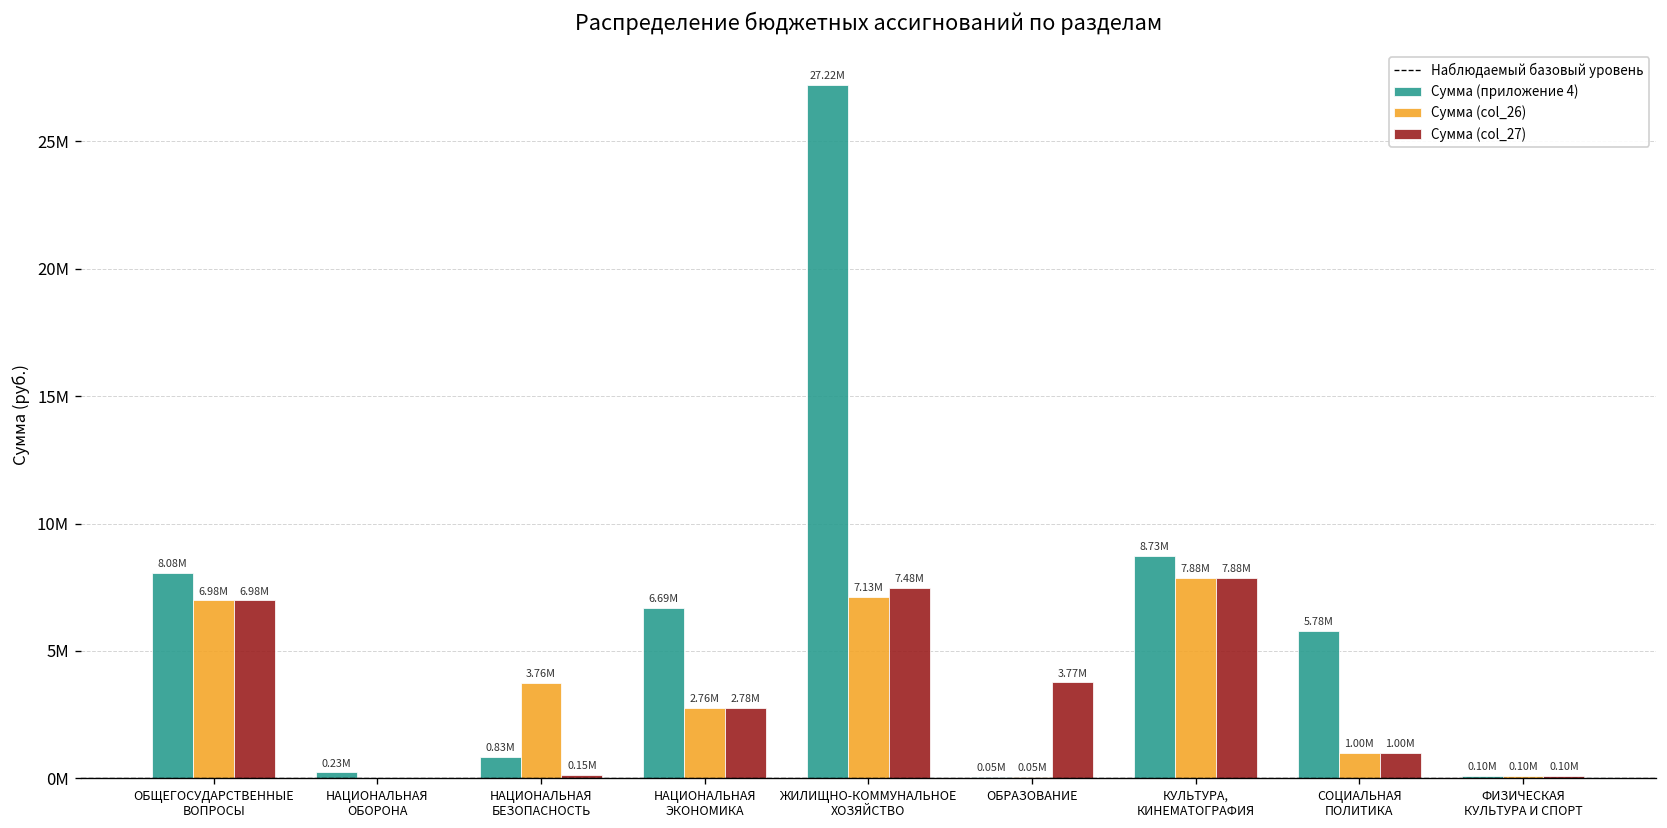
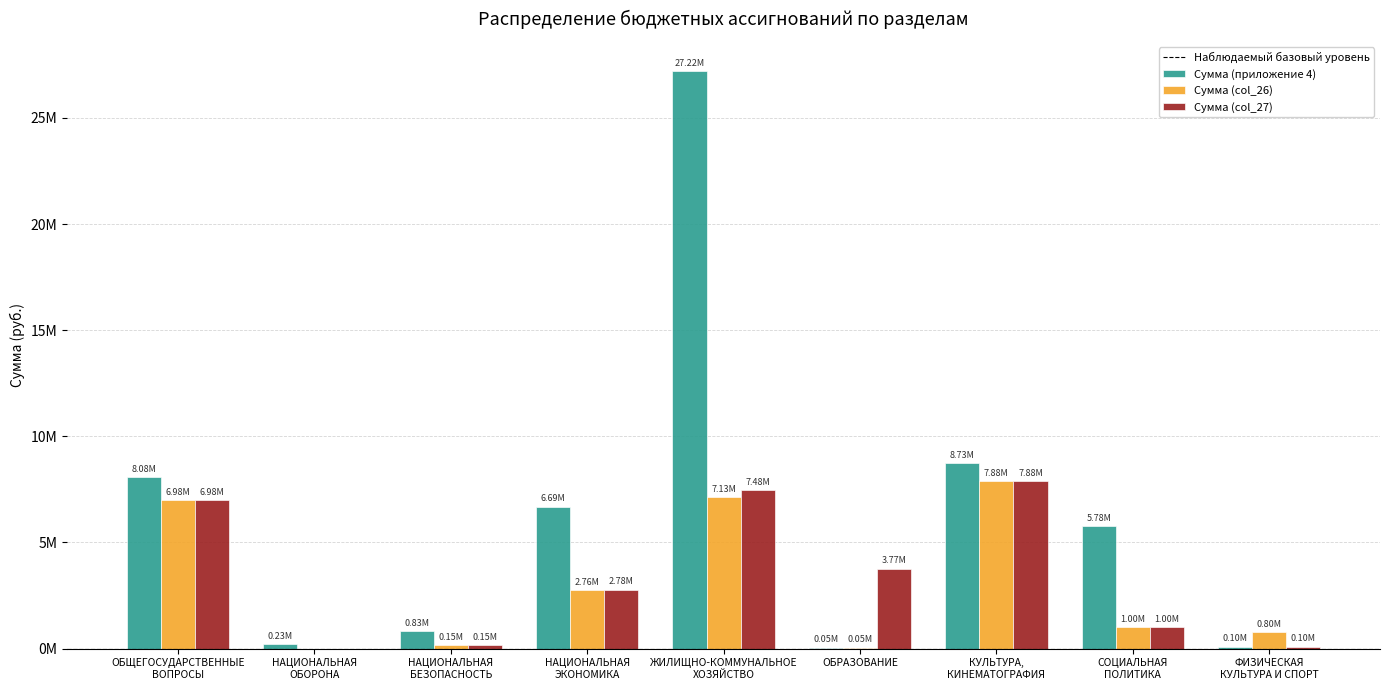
  {
    "Сумма (приложение 4)": {
      "ОБЩЕГОСУДАРСТВЕННЫЕ ВОПРОСЫ": "8.08M",
      "НАЦИОНАЛЬНАЯ ОБОРОНА": "0.23M",
      "НАЦИОНАЛЬНАЯ БЕЗОПАСНОСТЬ": "0.83M",
      "НАЦИОНАЛЬНАЯ ЭКОНОМИКА": "6.69M",
      "ЖИЛИЩНО-КОММУНАЛЬНОЕ ХОЗЯЙСТВО": "27.22M",
      "ОБРАЗОВАНИЕ": "0.05M",
      "КУЛЬТУРА, КИНЕМАТОГРАФИЯ": "8.73M",
      "СОЦИАЛЬНАЯ ПОЛИТИКА": "5.78M",
      "ФИЗИЧЕСКАЯ КУЛЬТУРА И СПОРТ": "0.10M"
    },
    "Сумма (col_26)": {
      "ОБЩЕГОСУДАРСТВЕННЫЕ ВОПРОСЫ": "6.98M",
-     "НАЦИОНАЛЬНАЯ БЕЗОПАСНОСТЬ": "3.76M",
+     "НАЦИОНАЛЬНАЯ БЕЗОПАСНОСТЬ": "0.15M",
      "НАЦИОНАЛЬНАЯ ЭКОНОМИКА": "2.76M",
      "ЖИЛИЩНО-КОММУНАЛЬНОЕ ХОЗЯЙСТВО": "7.13M",
      "ОБРАЗОВАНИЕ": "0.05M",
      "КУЛЬТУРА, КИНЕМАТОГРАФИЯ": "7.88M",
      "СОЦИАЛЬНАЯ ПОЛИТИКА": "1.00M",
-     "ФИЗИЧЕСКАЯ КУЛЬТУРА И СПОРТ": "0.10M"
+     "ФИЗИЧЕСКАЯ КУЛЬТУРА И СПОРТ": "0.80M"
    },
    "Сумма (col_27)": {
      "ОБЩЕГОСУДАРСТВЕННЫЕ ВОПРОСЫ": "6.98M",
      "НАЦИОНАЛЬНАЯ БЕЗОПАСНОСТЬ": "0.15M",
      "НАЦИОНАЛЬНАЯ ЭКОНОМИКА": "2.78M",
      "ЖИЛИЩНО-КОММУНАЛЬНОЕ ХОЗЯЙСТВО": "7.48M",
      "ОБРАЗОВАНИЕ": "3.77M",
      "КУЛЬТУРА, КИНЕМАТОГРАФИЯ": "7.88M",
      "СОЦИАЛЬНАЯ ПОЛИТИКА": "1.00M",
      "ФИЗИЧЕСКАЯ КУЛЬТУРА И СПОРТ": "0.10M"
    }
  }
